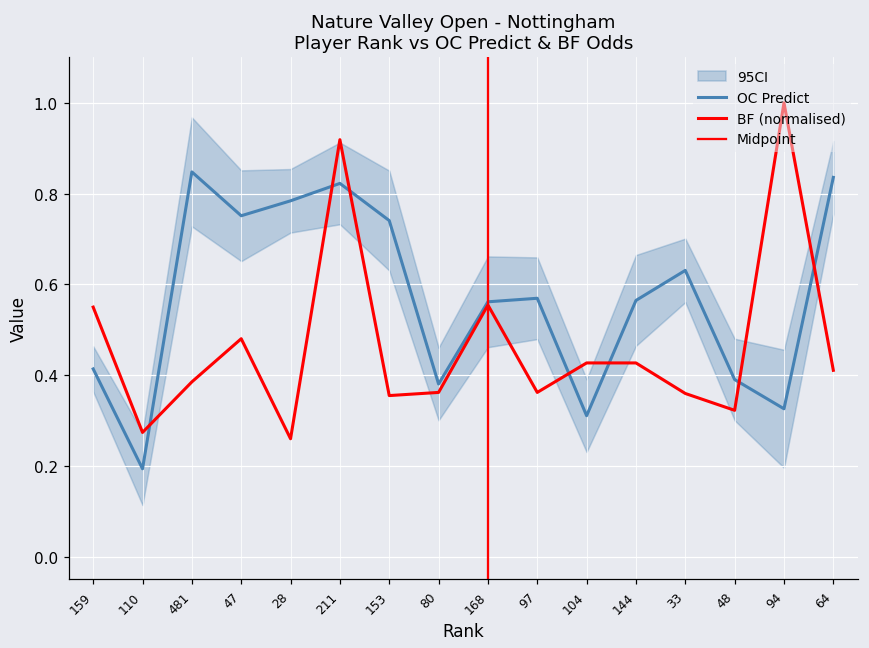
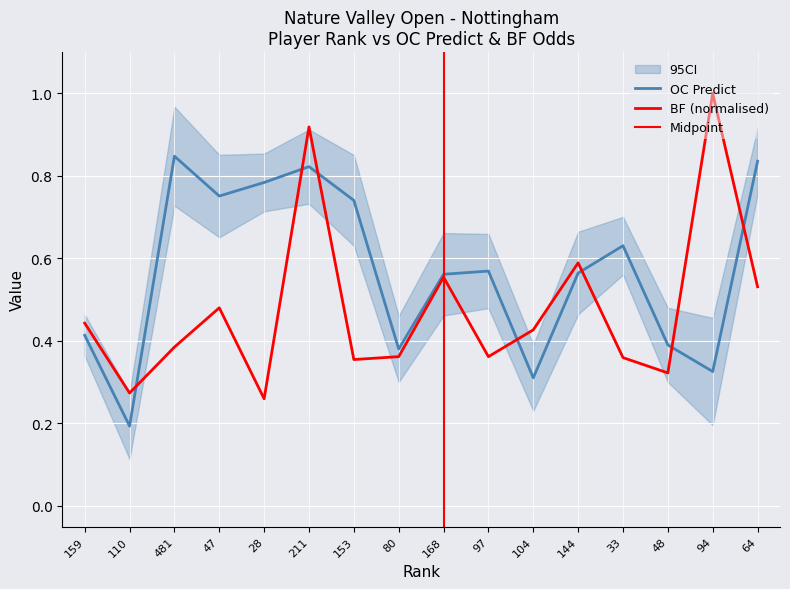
  {
    "BF (normalised)": {
-     "159": 0.55,
+     "159": 0.44,
      "481": 0.39,
      "47": 0.48,
      "28": 0.26,
      "211": 0.92,
      "153": 0.35,
      "80": 0.36,
      "168": 0.55,
      "97": 0.36,
      "104": 0.43,
-     "144": 0.43,
+     "144": 0.59,
      "33": 0.36,
      "48": 0.32,
-     "64": 0.41
+     "64": 0.53
    }
  }
